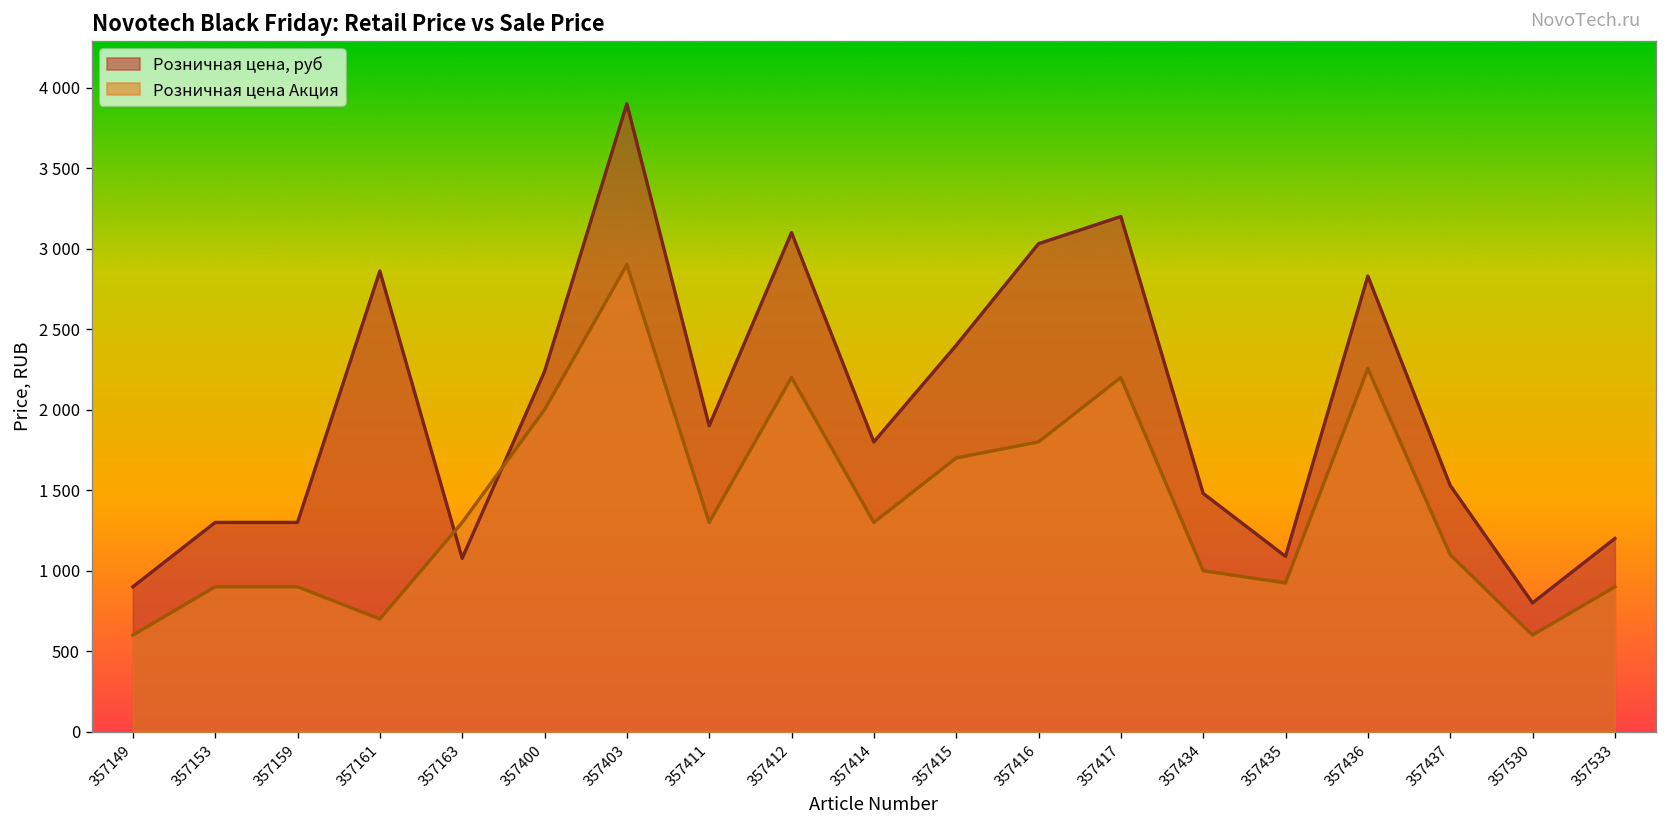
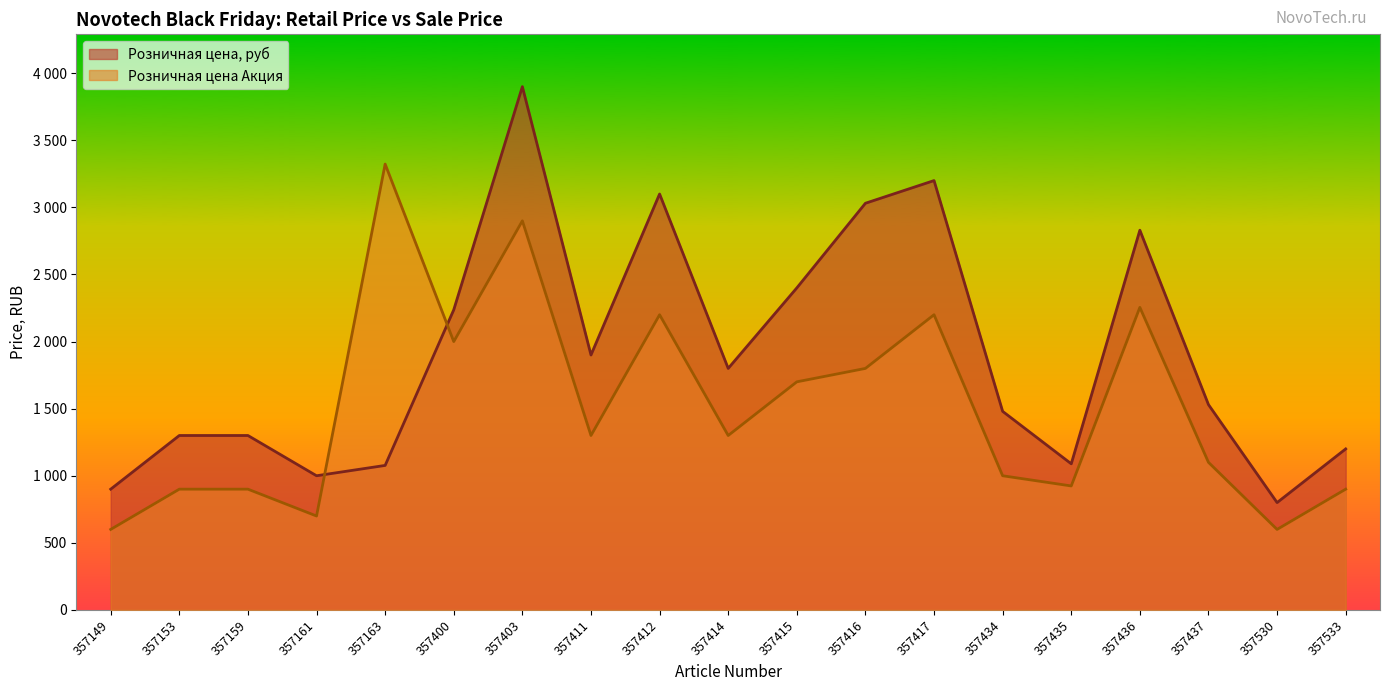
  {
    "Розничная цена, руб": {
      "357149": 900,
      "357153": 1300,
      "357159": 1300,
-     "357161": 2860,
+     "357161": 1000,
      "357163": 1080,
      "357400": 2240,
      "357403": 3900,
      "357411": 1900,
      "357412": 3100,
      "357414": 1800,
      "357415": 2400,
      "357416": 3030,
      "357417": 3200,
      "357434": 1480,
      "357435": 1090,
      "357436": 2830,
      "357437": 1530,
      "357530": 800,
      "357533": 1200
    },
    "Розничная цена Акция": {
      "357149": 600,
      "357153": 900,
      "357159": 900,
      "357161": 700,
-     "357163": 1300,
+     "357163": 3320,
      "357400": 2000,
      "357403": 2900,
      "357411": 1300,
      "357412": 2200,
      "357414": 1300,
      "357415": 1700,
      "357416": 1800,
      "357417": 2200,
      "357434": 1000,
      "357435": 920,
      "357436": 2260,
      "357437": 1100,
      "357530": 600,
      "357533": 900
    }
  }
